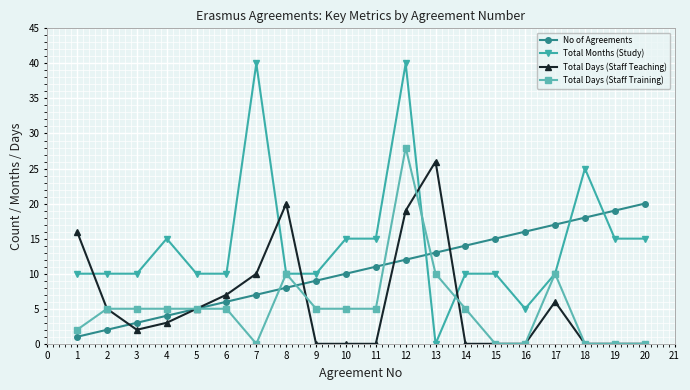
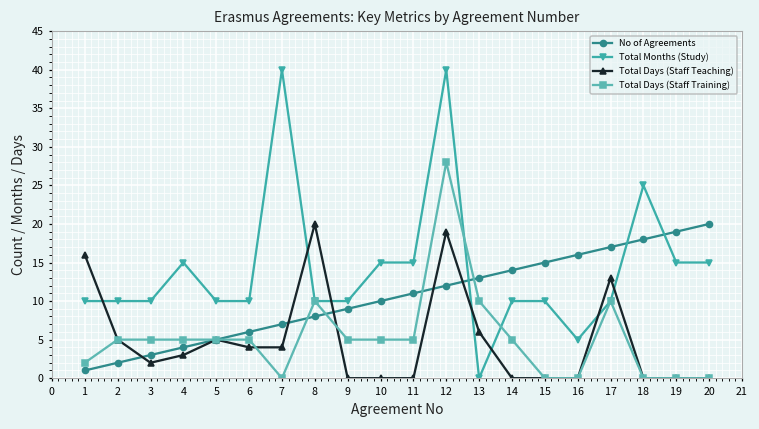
  {
    "Total Days (Staff Teaching)": {
      "1": 16,
      "3": 2,
      "4": 3,
-     "6": 7,
-     "7": 10,
+     "6": 4,
+     "7": 4,
      "8": 20,
      "9": 0,
      "10": 0,
      "11": 0,
      "12": 19,
-     "13": 26,
+     "13": 6,
      "14": 0,
-     "17": 6
+     "17": 13
    }
  }
